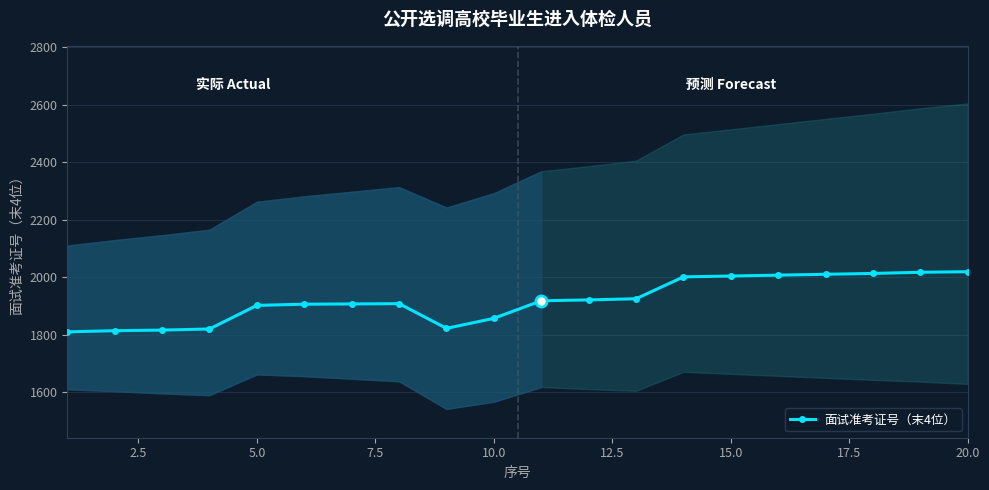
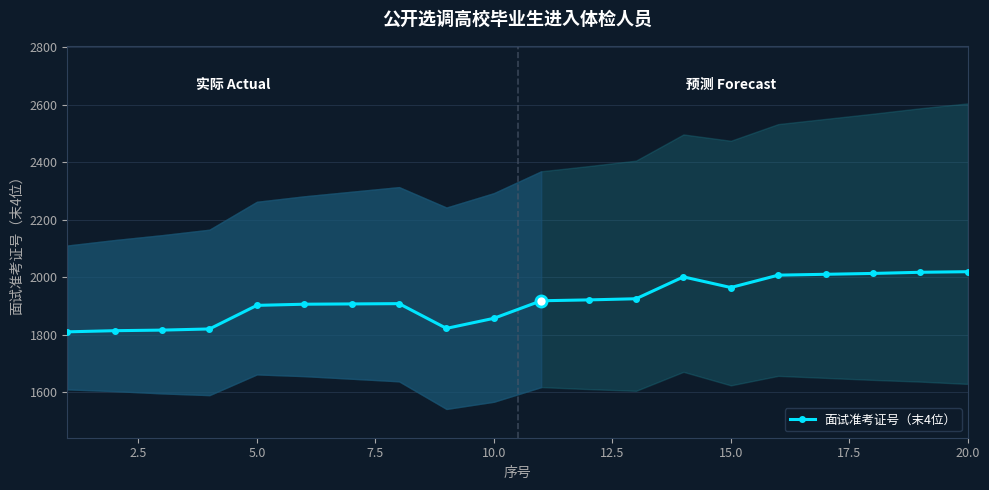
  {
    "面试准考证号（末4位）": {
      "5.0": 1900,
      "10.0": 1860,
-     "15.0": 2000,
+     "15.0": 1960,
      "20.0": 2020
    }
  }
